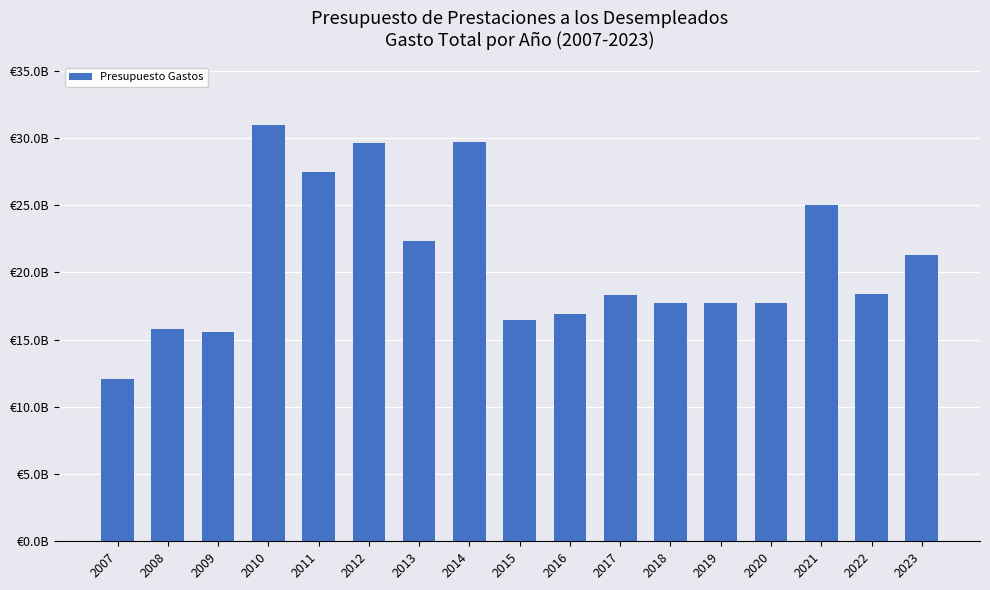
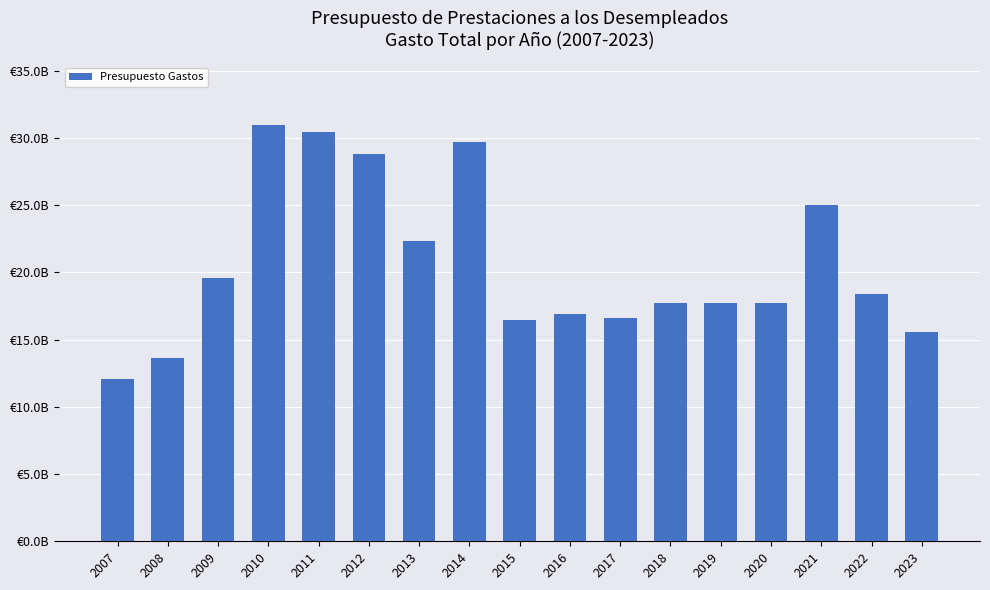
  {
    "2007": "€12000000000",
-   "2008": "€15800000000",
-   "2009": "€15600000000",
+   "2008": "€13700000000",
+   "2009": "€19600000000",
    "2010": "€31000000000",
-   "2011": "€27400000000",
-   "2012": "€29600000000",
+   "2011": "€30500000000",
+   "2012": "€28800000000",
    "2013": "€22300000000",
    "2014": "€29700000000",
    "2015": "€16400000000",
    "2016": "€16900000000",
-   "2017": "€18300000000",
+   "2017": "€16600000000",
    "2018": "€17700000000",
    "2019": "€17700000000",
    "2020": "€17700000000",
    "2021": "€25000000000",
    "2022": "€18400000000",
-   "2023": "€21300000000"
+   "2023": "€15600000000"
  }
